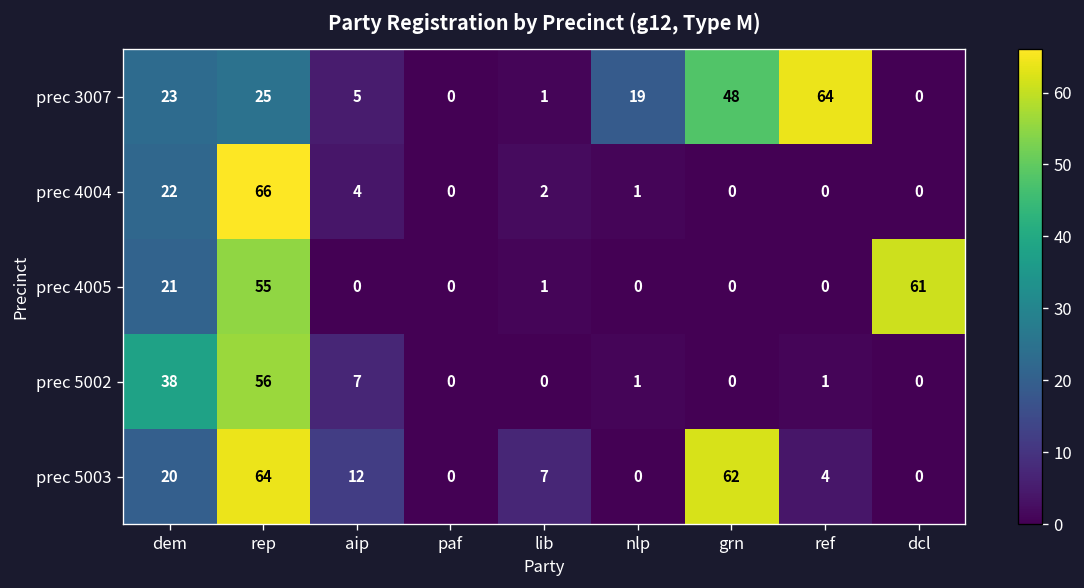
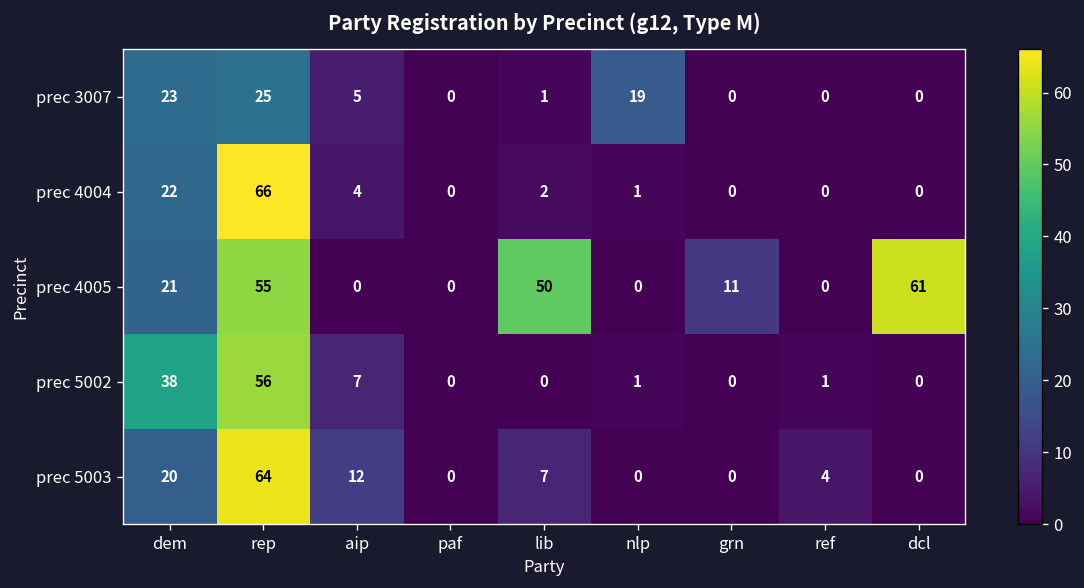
  {
    "prec 3007": {
      "dem": 23,
      "rep": 25,
      "aip": 5,
      "paf": 0,
      "lib": 1,
      "nlp": 19,
-     "grn": 48,
-     "ref": 64,
+     "grn": 0,
+     "ref": 0,
      "dcl": 0
    },
    "prec 4004": {
      "dem": 22,
      "rep": 66,
      "aip": 4,
      "paf": 0,
      "lib": 2,
      "nlp": 1,
      "grn": 0,
      "ref": 0,
      "dcl": 0
    },
    "prec 4005": {
      "dem": 21,
      "rep": 55,
      "aip": 0,
      "paf": 0,
-     "lib": 1,
+     "lib": 50,
      "nlp": 0,
-     "grn": 0,
+     "grn": 11,
      "ref": 0,
      "dcl": 61
    },
    "prec 5002": {
      "dem": 38,
      "rep": 56,
      "aip": 7,
      "paf": 0,
      "lib": 0,
      "nlp": 1,
      "grn": 0,
      "ref": 1,
      "dcl": 0
    },
    "prec 5003": {
      "dem": 20,
      "rep": 64,
      "aip": 12,
      "paf": 0,
      "lib": 7,
      "nlp": 0,
-     "grn": 62,
+     "grn": 0,
      "ref": 4,
      "dcl": 0
    }
  }
